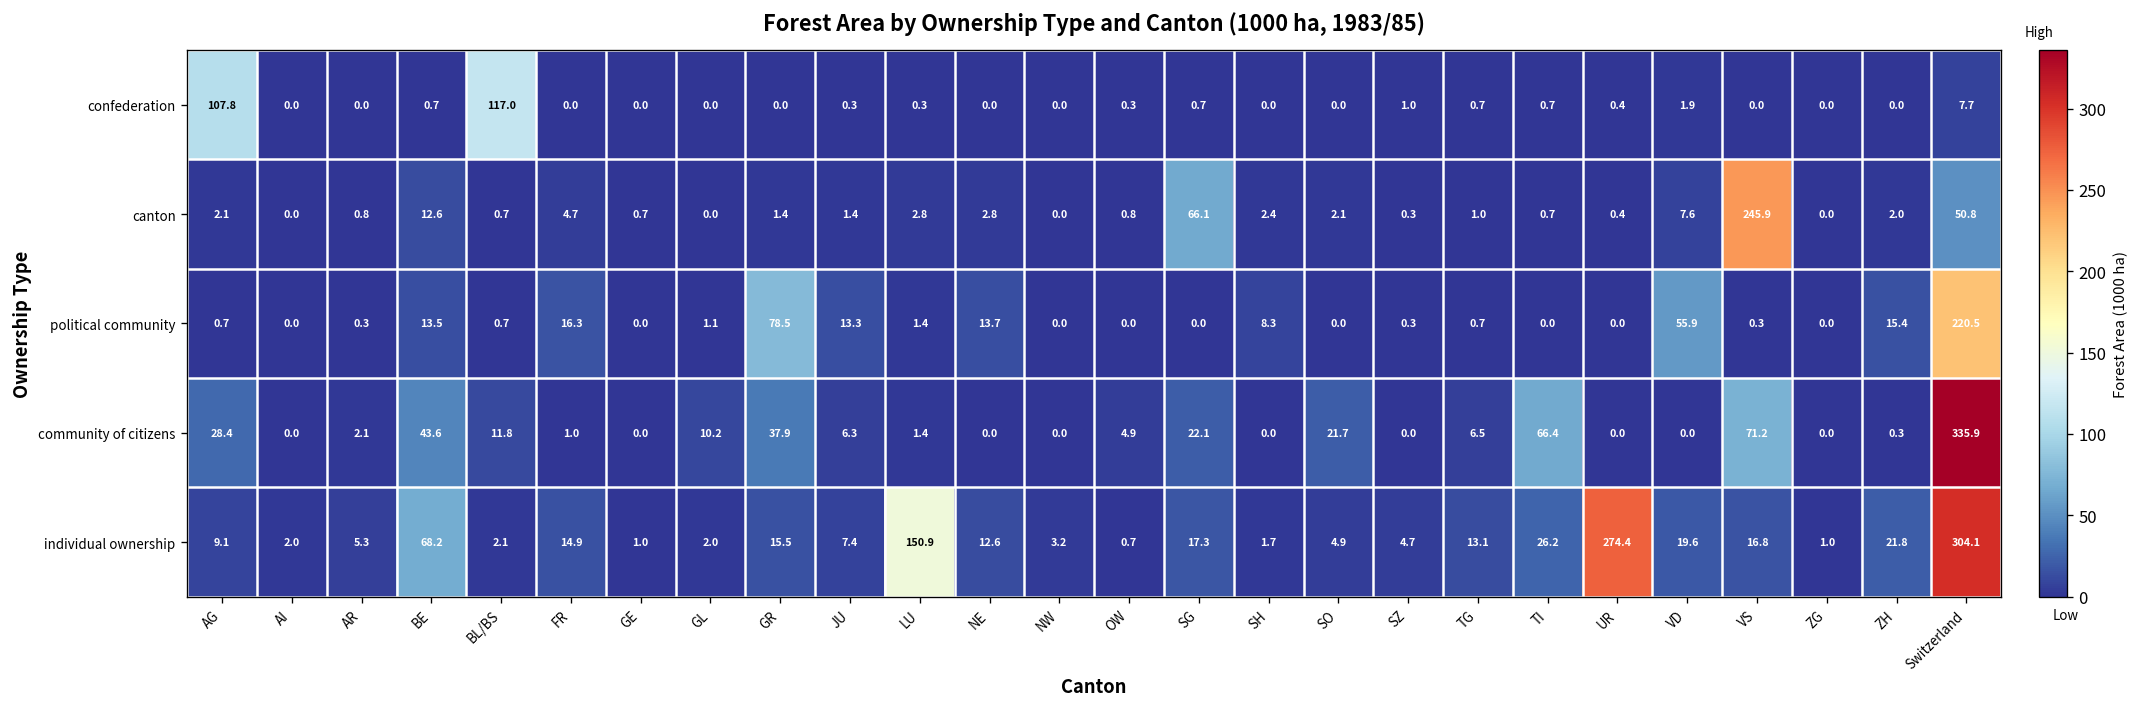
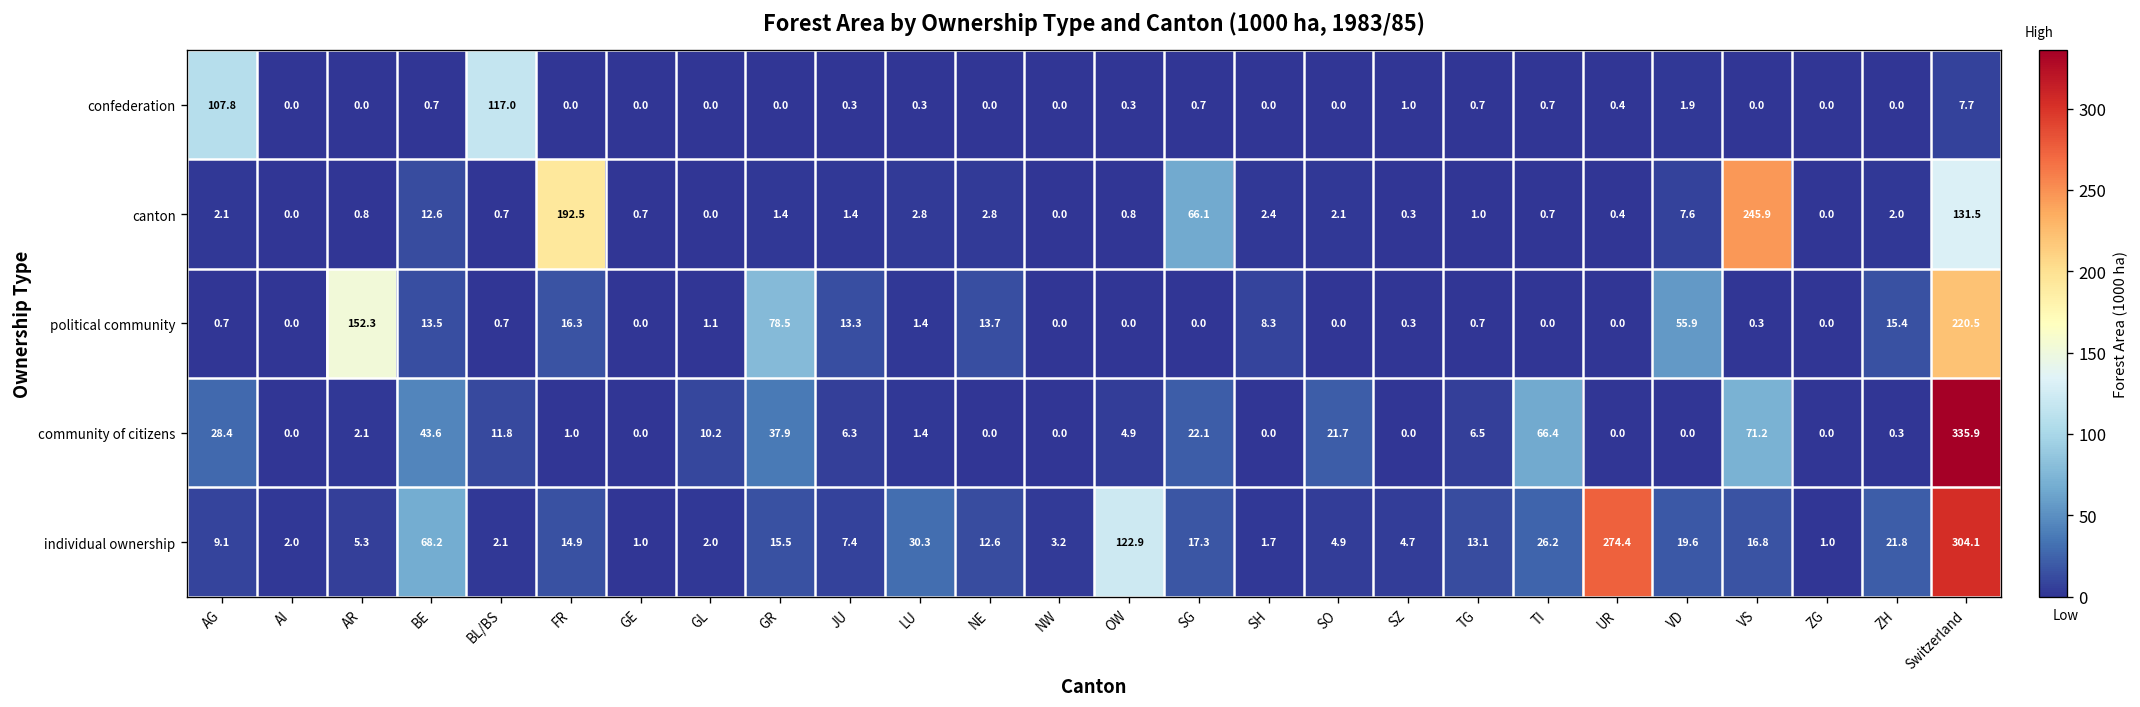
  {
    "confederation": {
      "AG": 107.8,
      "AI": 0.0,
      "AR": 0.0,
      "BE": 0.7,
      "BL/BS": 117.0,
      "FR": 0.0,
      "GE": 0.0,
      "GL": 0.0,
      "GR": 0.0,
      "JU": 0.3,
      "LU": 0.3,
      "NE": 0.0,
      "NW": 0.0,
      "OW": 0.3,
      "SG": 0.7,
      "SH": 0.0,
      "SO": 0.0,
      "SZ": 1.0,
      "TG": 0.7,
      "TI": 0.7,
      "UR": 0.4,
      "VD": 1.9,
      "VS": 0.0,
      "ZG": 0.0,
      "ZH": 0.0,
      "Switzerland": 7.7
    },
    "canton": {
      "AG": 2.1,
      "AI": 0.0,
      "AR": 0.8,
      "BE": 12.6,
      "BL/BS": 0.7,
-     "FR": 4.7,
+     "FR": 192.5,
      "GE": 0.7,
      "GL": 0.0,
      "GR": 1.4,
      "JU": 1.4,
      "LU": 2.8,
      "NE": 2.8,
      "NW": 0.0,
      "OW": 0.8,
      "SG": 66.1,
      "SH": 2.4,
      "SO": 2.1,
      "SZ": 0.3,
      "TG": 1.0,
      "TI": 0.7,
      "UR": 0.4,
      "VD": 7.6,
      "VS": 245.9,
      "ZG": 0.0,
      "ZH": 2.0,
-     "Switzerland": 50.8
+     "Switzerland": 131.5
    },
    "political community": {
      "AG": 0.7,
      "AI": 0.0,
-     "AR": 0.3,
+     "AR": 152.3,
      "BE": 13.5,
      "BL/BS": 0.7,
      "FR": 16.3,
      "GE": 0.0,
      "GL": 1.1,
      "GR": 78.5,
      "JU": 13.3,
      "LU": 1.4,
      "NE": 13.7,
      "NW": 0.0,
      "OW": 0.0,
      "SG": 0.0,
      "SH": 8.3,
      "SO": 0.0,
      "SZ": 0.3,
      "TG": 0.7,
      "TI": 0.0,
      "UR": 0.0,
      "VD": 55.9,
      "VS": 0.3,
      "ZG": 0.0,
      "ZH": 15.4,
      "Switzerland": 220.5
    },
    "community of citizens": {
      "AG": 28.4,
      "AI": 0.0,
      "AR": 2.1,
      "BE": 43.6,
      "BL/BS": 11.8,
      "FR": 1.0,
      "GE": 0.0,
      "GL": 10.2,
      "GR": 37.9,
      "JU": 6.3,
      "LU": 1.4,
      "NE": 0.0,
      "NW": 0.0,
      "OW": 4.9,
      "SG": 22.1,
      "SH": 0.0,
      "SO": 21.7,
      "SZ": 0.0,
      "TG": 6.5,
      "TI": 66.4,
      "UR": 0.0,
      "VD": 0.0,
      "VS": 71.2,
      "ZG": 0.0,
      "ZH": 0.3,
      "Switzerland": 335.9
    },
    "individual ownership": {
      "AG": 9.1,
      "AI": 2.0,
      "AR": 5.3,
      "BE": 68.2,
      "BL/BS": 2.1,
      "FR": 14.9,
      "GE": 1.0,
      "GL": 2.0,
      "GR": 15.5,
      "JU": 7.4,
-     "LU": 150.9,
+     "LU": 30.3,
      "NE": 12.6,
      "NW": 3.2,
-     "OW": 0.7,
+     "OW": 122.9,
      "SG": 17.3,
      "SH": 1.7,
      "SO": 4.9,
      "SZ": 4.7,
      "TG": 13.1,
      "TI": 26.2,
      "UR": 274.4,
      "VD": 19.6,
      "VS": 16.8,
      "ZG": 1.0,
      "ZH": 21.8,
      "Switzerland": 304.1
    }
  }
